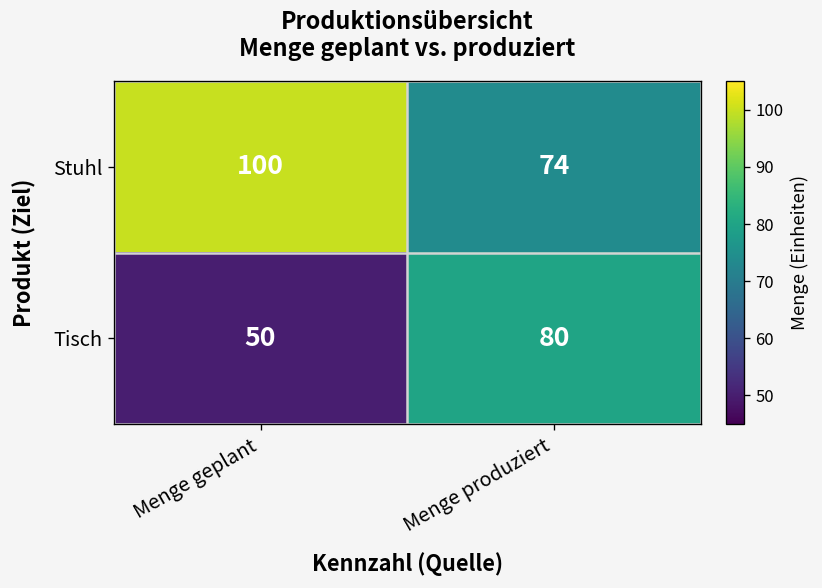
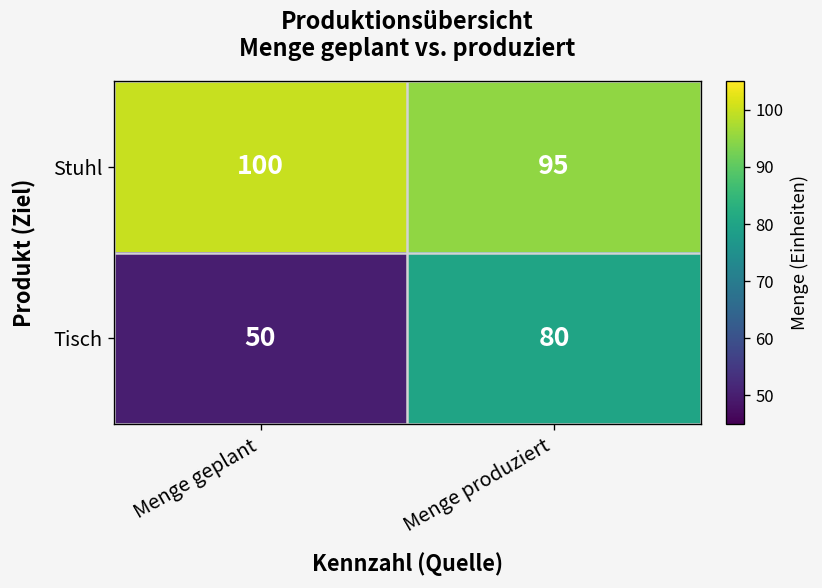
  {
    "Stuhl": {
      "Menge geplant": 100,
-     "Menge produziert": 74
+     "Menge produziert": 95
    },
    "Tisch": {
      "Menge geplant": 50,
      "Menge produziert": 80
    }
  }
